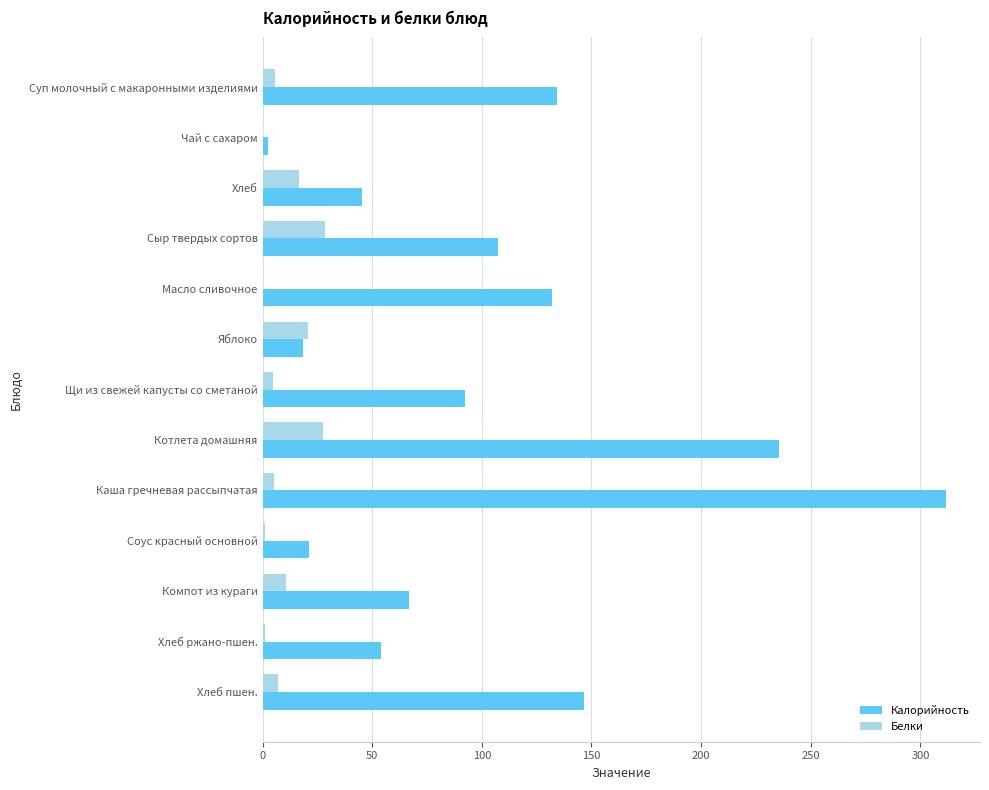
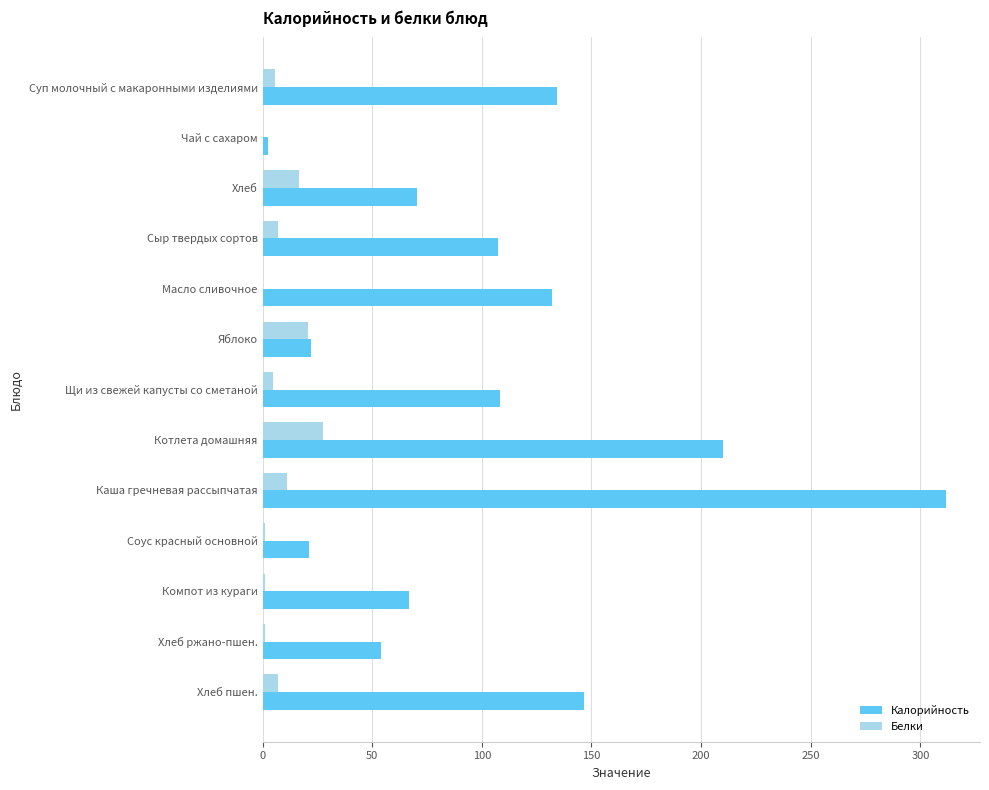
  {
    "Калорийность": {
      "Суп молочный с макаронными изделиями": 134,
      "Чай с сахаром": 3,
-     "Хлеб": 45,
+     "Хлеб": 70,
      "Сыр твердых сортов": 108,
      "Масло сливочное": 132,
-     "Яблоко": 18,
-     "Щи из свежей капусты со сметаной": 92,
-     "Котлета домашняя": 236,
+     "Яблоко": 22,
+     "Щи из свежей капусты со сметаной": 108,
+     "Котлета домашняя": 210,
      "Каша гречневая рассыпчатая": 312,
      "Соус красный основной": 21,
      "Компот из кураги": 67,
      "Хлеб ржано-пшен.": 54,
      "Хлеб пшен.": 147
    },
    "Белки": {
      "Суп молочный с макаронными изделиями": 6,
      "Хлеб": 17,
-     "Сыр твердых сортов": 29,
+     "Сыр твердых сортов": 7,
      "Яблоко": 21,
      "Щи из свежей капусты со сметаной": 5,
      "Котлета домашняя": 28,
-     "Каша гречневая рассыпчатая": 5,
-     "Компот из кураги": 11,
+     "Каша гречневая рассыпчатая": 11,
+     "Компот из кураги": 1,
      "Хлеб ржано-пшен.": 1,
      "Хлеб пшен.": 7
    }
  }
